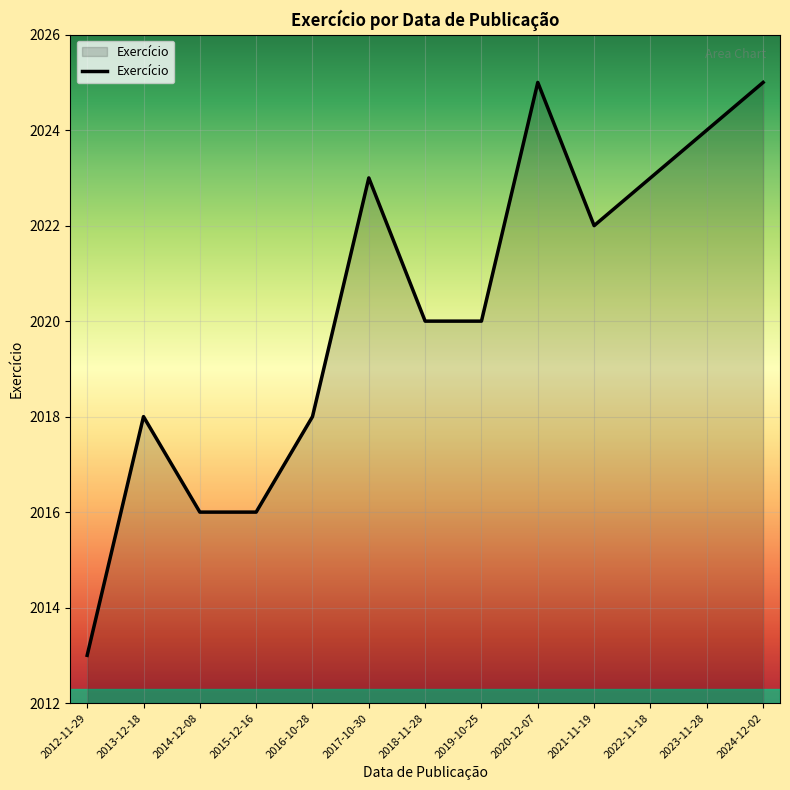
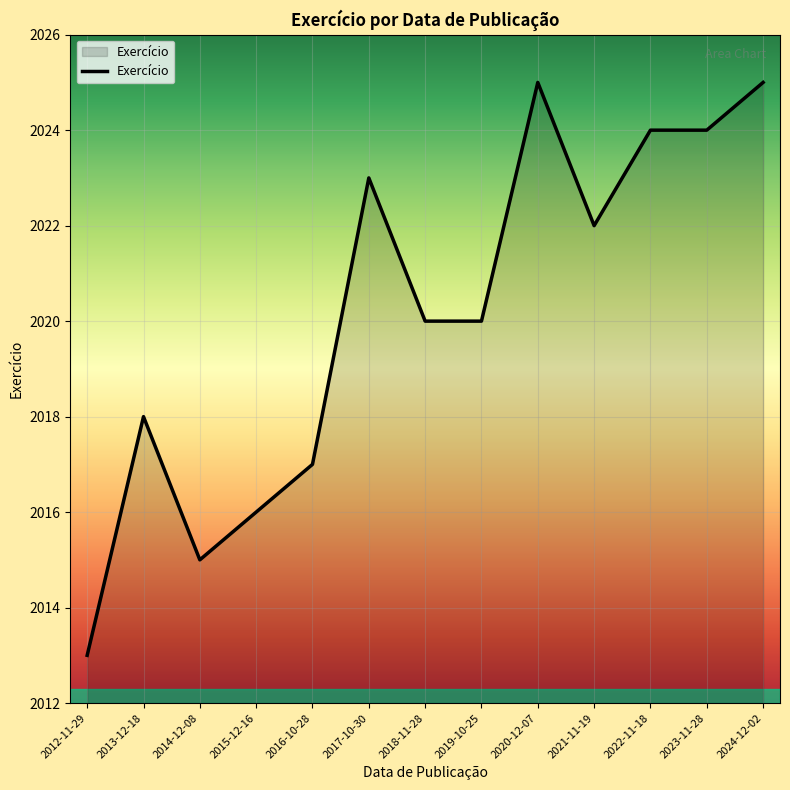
  {
    "2012-11-29": 2013,
    "2013-12-18": 2018,
-   "2014-12-08": 2016,
+   "2014-12-08": 2015,
    "2015-12-16": 2016,
-   "2016-10-28": 2018,
+   "2016-10-28": 2017,
    "2017-10-30": 2023,
    "2018-11-28": 2020,
    "2019-10-25": 2020,
    "2020-12-07": 2025,
    "2021-11-19": 2022,
-   "2022-11-18": 2023,
+   "2022-11-18": 2024,
    "2023-11-28": 2024,
    "2024-12-02": 2025
  }
